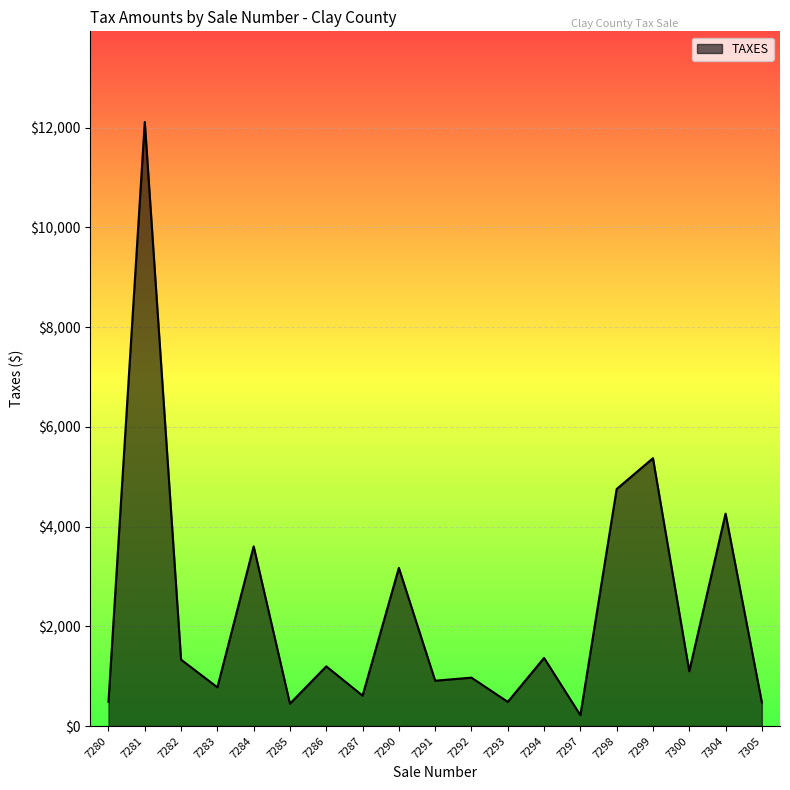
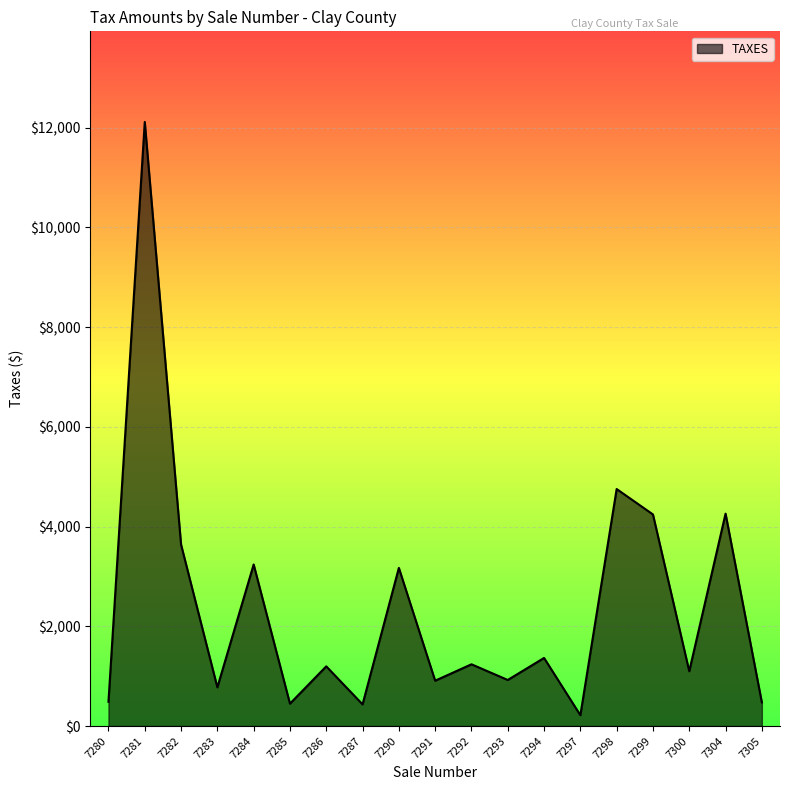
  {
    "7280": "$500",
    "7281": "$12,100",
-   "7282": "$1,300",
+   "7282": "$3,600",
    "7283": "$800",
-   "7284": "$3,600",
+   "7284": "$3,200",
    "7285": "$400",
    "7286": "$1,200",
-   "7287": "$600",
+   "7287": "$400",
    "7290": "$3,200",
    "7291": "$900",
-   "7292": "$1,000",
-   "7293": "$500",
+   "7292": "$1,200",
+   "7293": "$900",
    "7294": "$1,400",
    "7297": "$200",
    "7298": "$4,800",
-   "7299": "$5,400",
+   "7299": "$4,200",
    "7300": "$1,100",
    "7304": "$4,300",
    "7305": "$500"
  }
